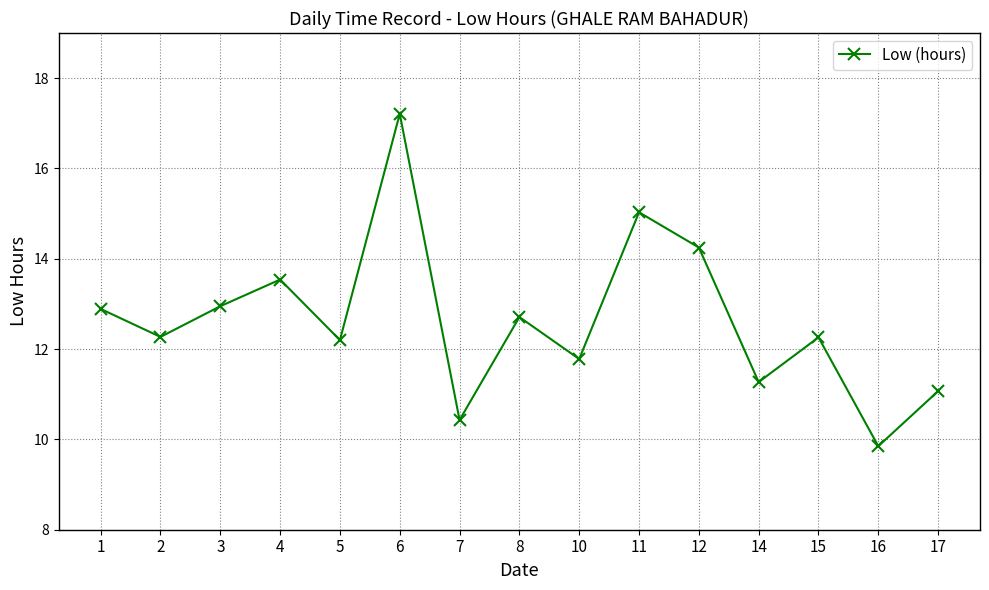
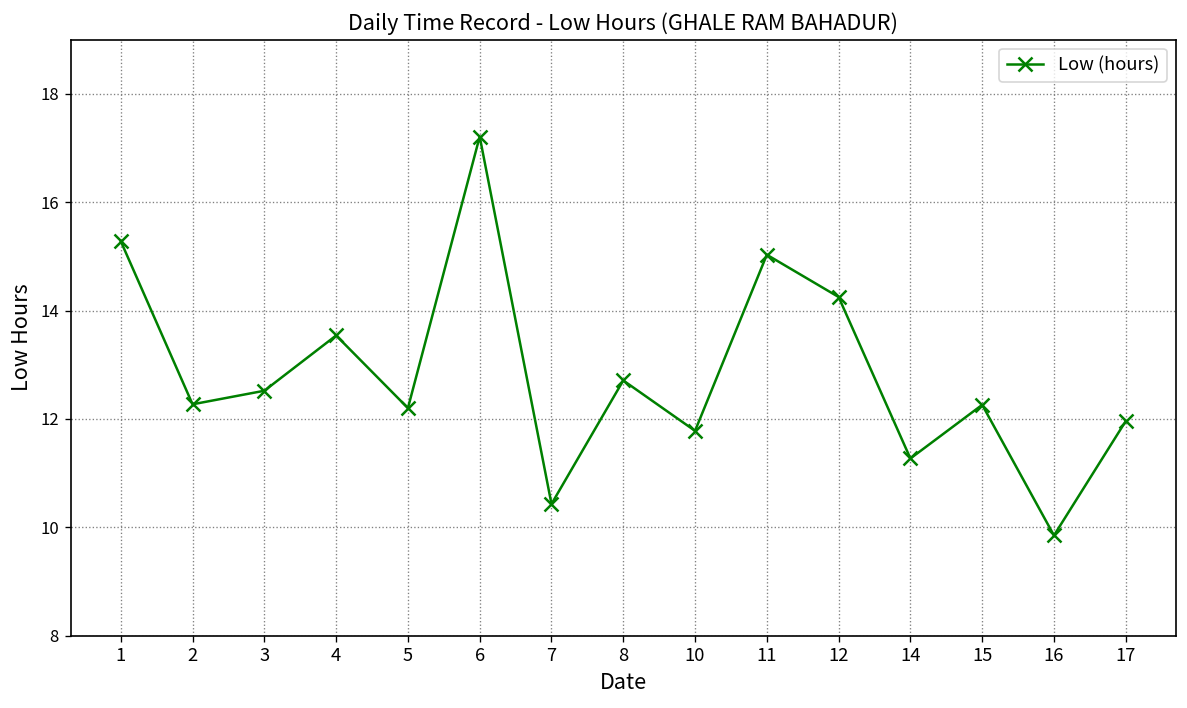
  {
-   "1": 12.9,
+   "1": 15.3,
    "2": 12.3,
-   "3": 13.0,
+   "3": 12.5,
    "4": 13.5,
    "5": 12.2,
    "6": 17.2,
    "7": 10.4,
    "8": 12.7,
    "10": 11.8,
    "11": 15.0,
    "12": 14.3,
    "14": 11.3,
    "15": 12.3,
    "16": 9.9,
-   "17": 11.1
+   "17": 12.0
  }
